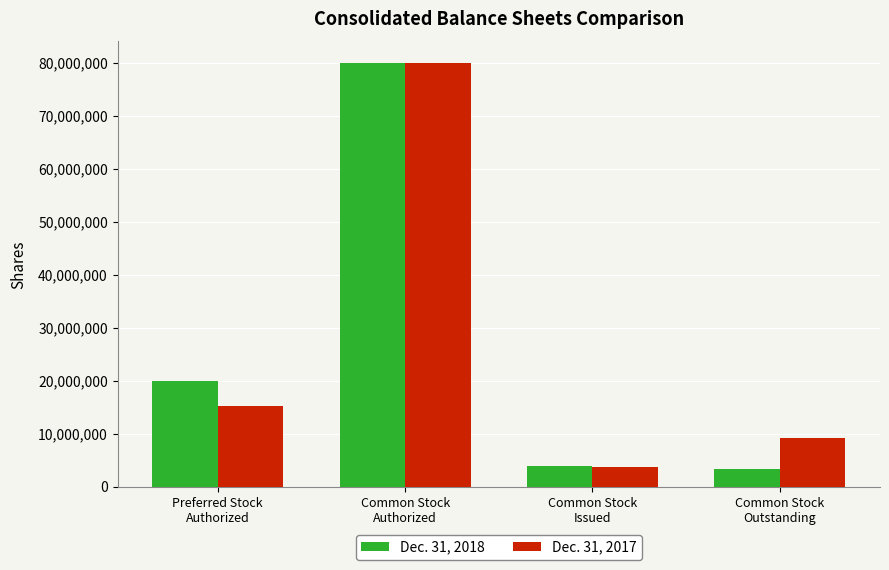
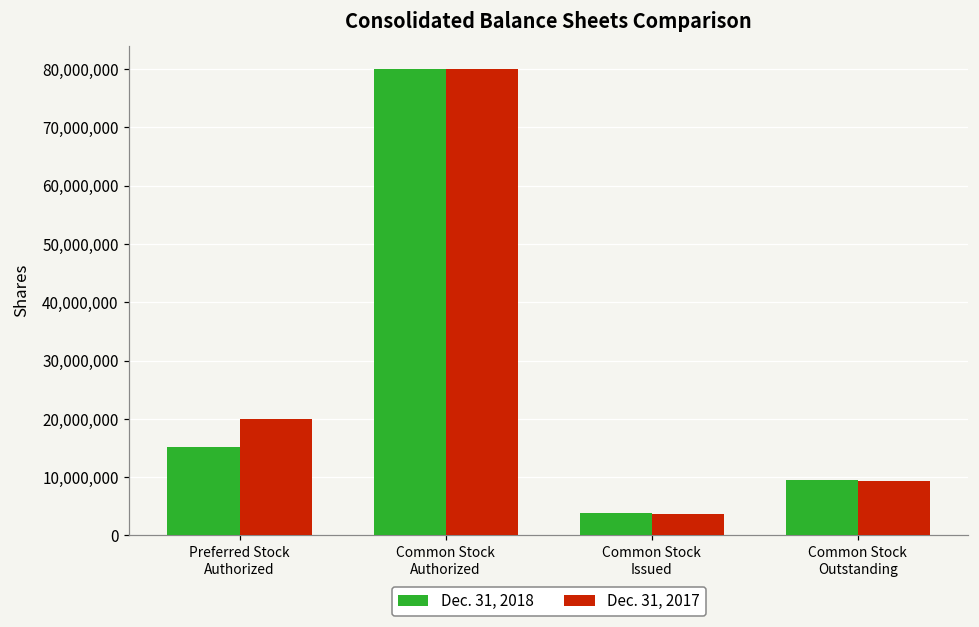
  {
    "Dec. 31, 2018": {
-     "Preferred Stock Authorized": "20,000,000",
+     "Preferred Stock Authorized": "15,000,000",
      "Common Stock Authorized": "80,000,000",
      "Common Stock Issued": "4,000,000",
-     "Common Stock Outstanding": "3,000,000"
+     "Common Stock Outstanding": "9,000,000"
    },
    "Dec. 31, 2017": {
-     "Preferred Stock Authorized": "15,000,000",
+     "Preferred Stock Authorized": "20,000,000",
      "Common Stock Authorized": "80,000,000",
      "Common Stock Issued": "4,000,000",
      "Common Stock Outstanding": "9,000,000"
    }
  }
